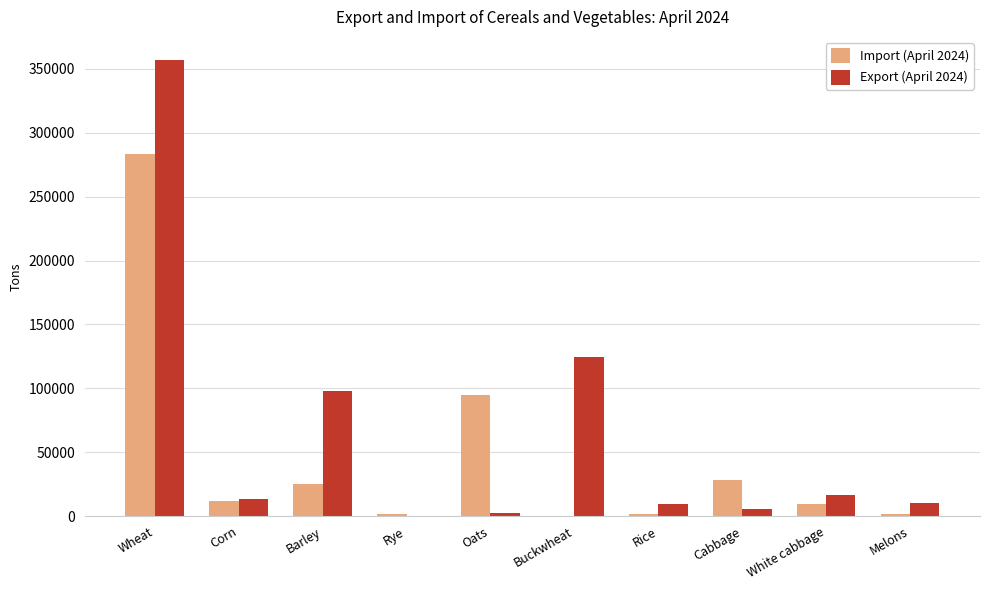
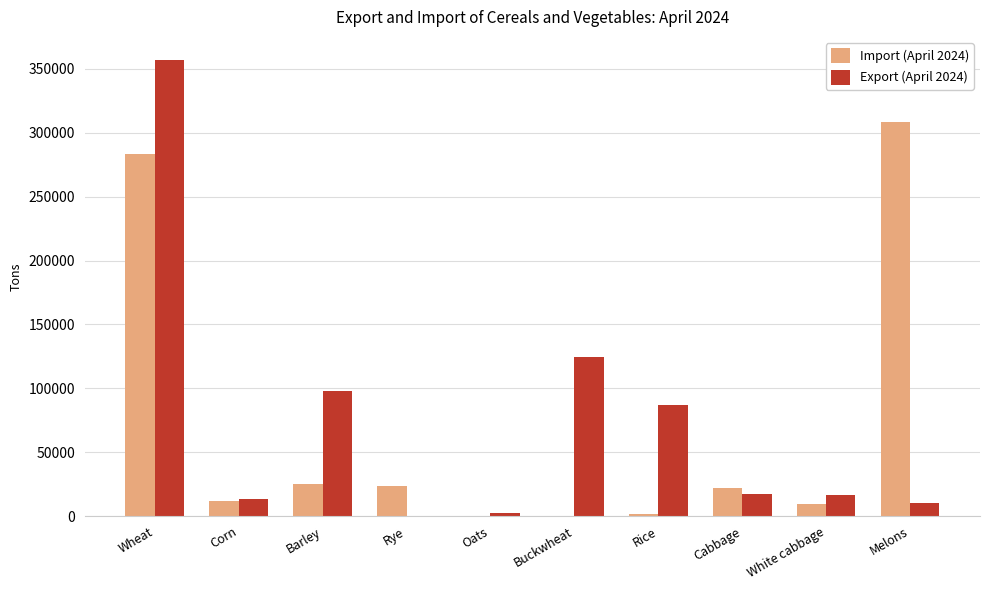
  {
    "Import (April 2024)": {
      "Wheat": 283000,
      "Corn": 11000,
      "Barley": 25000,
-     "Rye": 2000,
-     "Oats": 94000,
-     "Cabbage": 29000,
+     "Rye": 24000,
+     "Oats": 0,
+     "Cabbage": 22000,
      "White cabbage": 10000,
-     "Melons": 2000
+     "Melons": 308000
    },
    "Export (April 2024)": {
      "Wheat": 357000,
      "Corn": 14000,
      "Barley": 98000,
      "Rye": 0,
      "Oats": 2000,
      "Buckwheat": 125000,
-     "Rice": 10000,
-     "Cabbage": 6000,
+     "Rice": 87000,
+     "Cabbage": 17000,
      "White cabbage": 17000,
      "Melons": 10000
    }
  }
